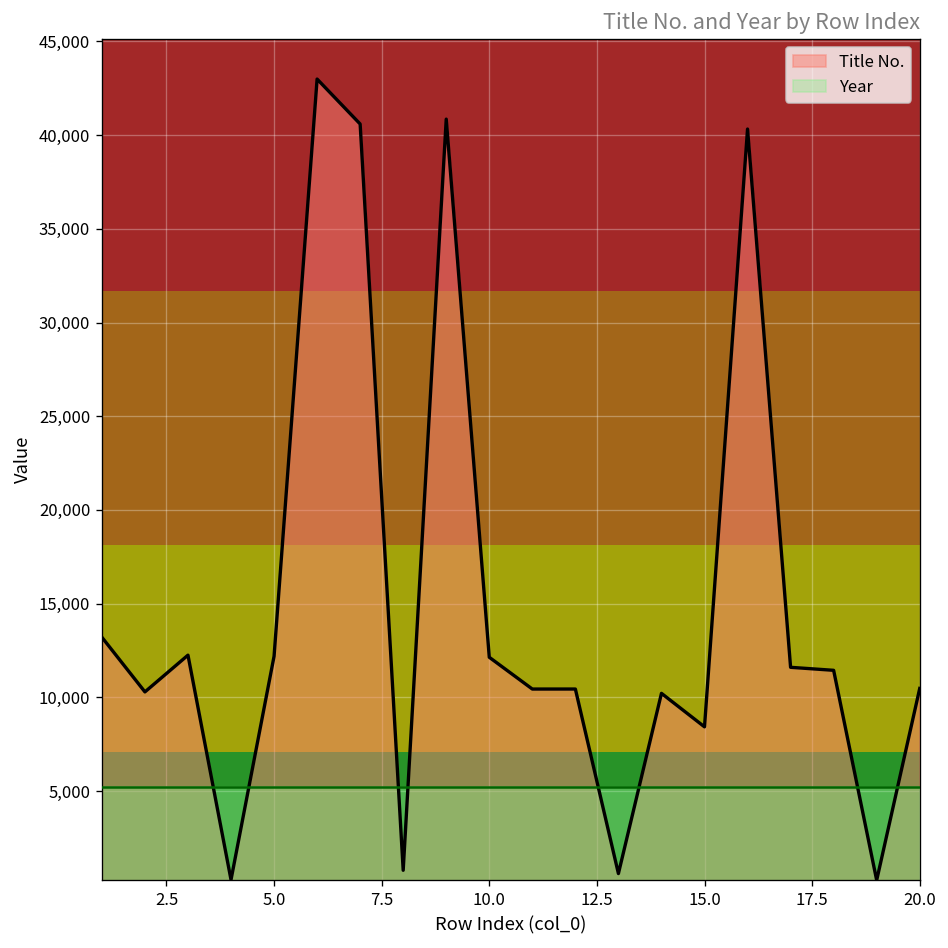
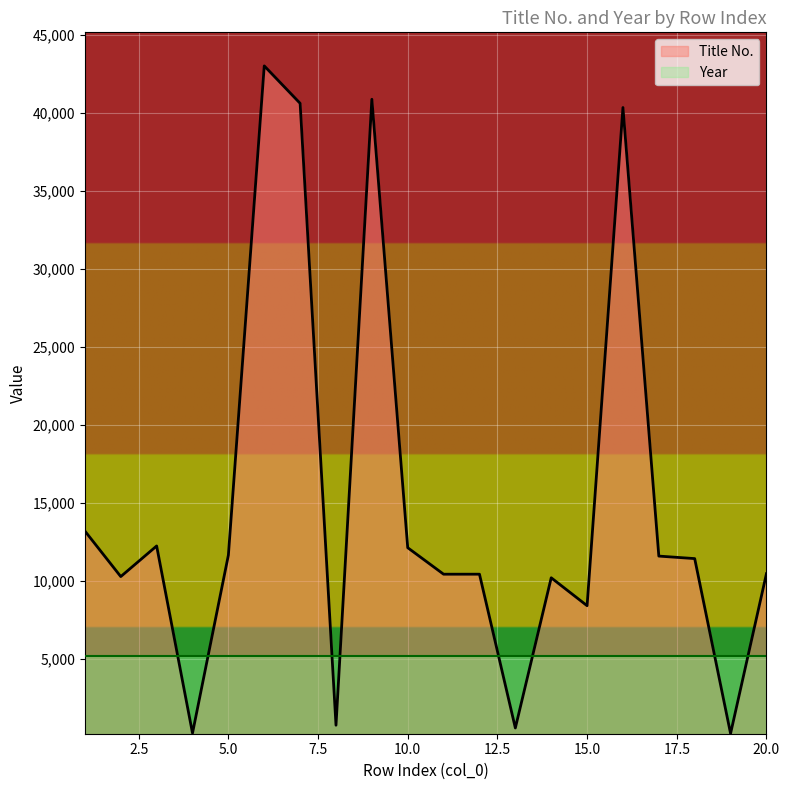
  {
    "Title No.": {
-     "5.0": "12,200",
+     "5.0": "11,700",
      "10.0": "12,100",
      "15.0": "8,400",
      "20.0": "10,500"
    },
    "Year": {
      "5.0": "5,200",
      "10.0": "5,200",
      "15.0": "5,200",
      "20.0": "5,200"
    }
  }
